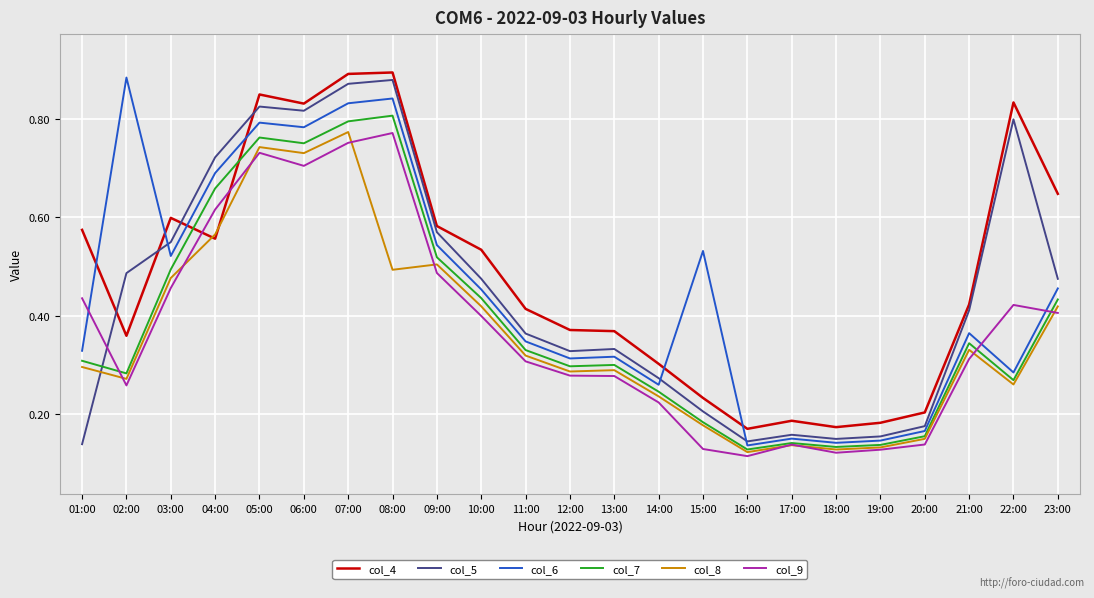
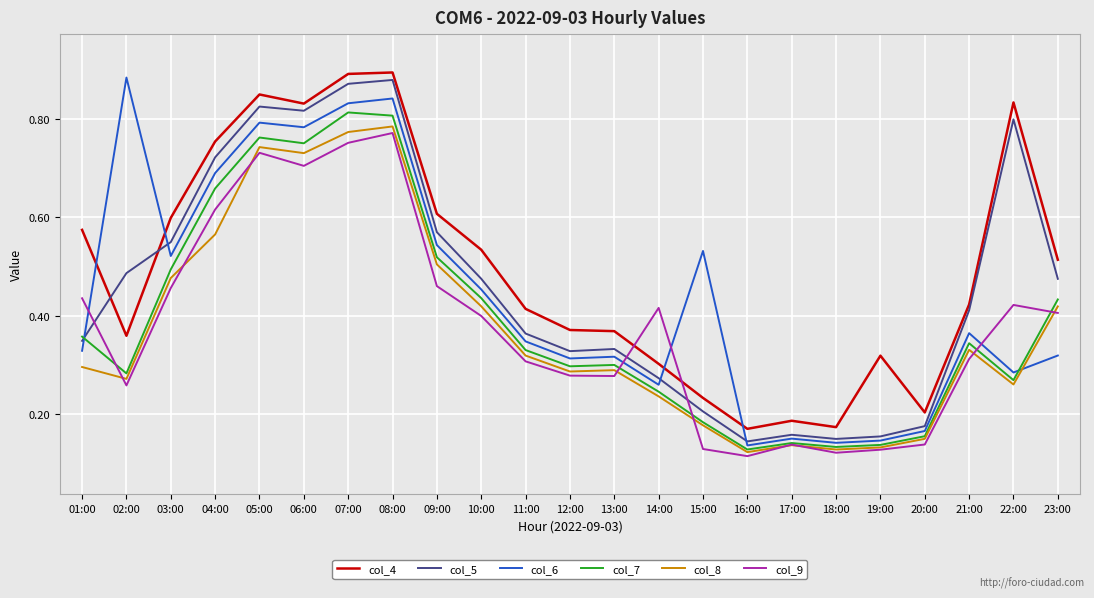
  {
    "col_4": {
      "01:00": 0.57,
      "02:00": 0.36,
      "03:00": 0.60,
-     "04:00": 0.56,
+     "04:00": 0.75,
      "05:00": 0.85,
      "06:00": 0.83,
      "07:00": 0.89,
      "08:00": 0.89,
-     "09:00": 0.58,
+     "09:00": 0.61,
      "10:00": 0.53,
      "11:00": 0.41,
      "12:00": 0.37,
      "13:00": 0.37,
      "14:00": 0.30,
      "15:00": 0.23,
      "16:00": 0.17,
      "17:00": 0.19,
      "18:00": 0.17,
-     "19:00": 0.18,
+     "19:00": 0.32,
      "20:00": 0.20,
      "21:00": 0.42,
      "22:00": 0.83,
-     "23:00": 0.65
+     "23:00": 0.51
    },
    "col_5": {
-     "01:00": 0.14,
+     "01:00": 0.35,
      "02:00": 0.49,
      "03:00": 0.55,
      "04:00": 0.72,
      "05:00": 0.83,
      "06:00": 0.82,
      "07:00": 0.87,
      "08:00": 0.88,
      "09:00": 0.57,
      "10:00": 0.47,
      "11:00": 0.36,
      "12:00": 0.33,
      "13:00": 0.33,
      "14:00": 0.27,
      "15:00": 0.21,
      "16:00": 0.14,
      "17:00": 0.16,
      "18:00": 0.15,
      "19:00": 0.15,
      "20:00": 0.18,
      "21:00": 0.41,
      "22:00": 0.80,
      "23:00": 0.47
    },
    "col_6": {
      "01:00": 0.33,
      "02:00": 0.88,
      "03:00": 0.52,
      "04:00": 0.69,
      "05:00": 0.79,
      "06:00": 0.78,
      "07:00": 0.83,
      "08:00": 0.84,
      "09:00": 0.54,
      "10:00": 0.45,
      "11:00": 0.35,
      "12:00": 0.31,
      "13:00": 0.32,
      "14:00": 0.26,
      "15:00": 0.53,
      "16:00": 0.14,
      "17:00": 0.15,
      "18:00": 0.14,
      "19:00": 0.15,
      "20:00": 0.17,
      "21:00": 0.36,
      "22:00": 0.28,
-     "23:00": 0.46
+     "23:00": 0.32
    },
    "col_7": {
-     "01:00": 0.31,
+     "01:00": 0.36,
      "02:00": 0.28,
      "03:00": 0.49,
      "04:00": 0.66,
      "05:00": 0.76,
      "06:00": 0.75,
-     "07:00": 0.80,
+     "07:00": 0.81,
      "08:00": 0.81,
      "09:00": 0.52,
      "10:00": 0.44,
      "11:00": 0.33,
      "12:00": 0.30,
      "13:00": 0.30,
      "14:00": 0.25,
      "15:00": 0.18,
      "16:00": 0.13,
      "20:00": 0.15,
      "21:00": 0.34,
      "22:00": 0.27,
      "23:00": 0.43
    },
    "col_8": {
      "01:00": 0.30,
      "02:00": 0.27,
      "03:00": 0.48,
      "04:00": 0.57,
      "05:00": 0.74,
      "06:00": 0.73,
      "07:00": 0.77,
-     "08:00": 0.49,
+     "08:00": 0.78,
      "09:00": 0.50,
      "10:00": 0.42,
      "11:00": 0.32,
      "12:00": 0.29,
      "13:00": 0.29,
      "14:00": 0.24,
      "15:00": 0.18,
      "16:00": 0.12,
      "20:00": 0.15,
      "21:00": 0.33,
      "22:00": 0.26,
      "23:00": 0.42
    },
    "col_9": {
      "01:00": 0.44,
      "02:00": 0.26,
      "03:00": 0.46,
      "04:00": 0.62,
      "05:00": 0.73,
      "06:00": 0.70,
      "07:00": 0.75,
      "08:00": 0.77,
-     "09:00": 0.49,
+     "09:00": 0.46,
      "10:00": 0.40,
      "11:00": 0.31,
      "12:00": 0.28,
      "13:00": 0.28,
-     "14:00": 0.22,
+     "14:00": 0.42,
      "15:00": 0.13,
      "16:00": 0.11,
      "18:00": 0.12,
      "20:00": 0.14,
      "21:00": 0.31,
      "22:00": 0.42,
      "23:00": 0.41
    }
  }
